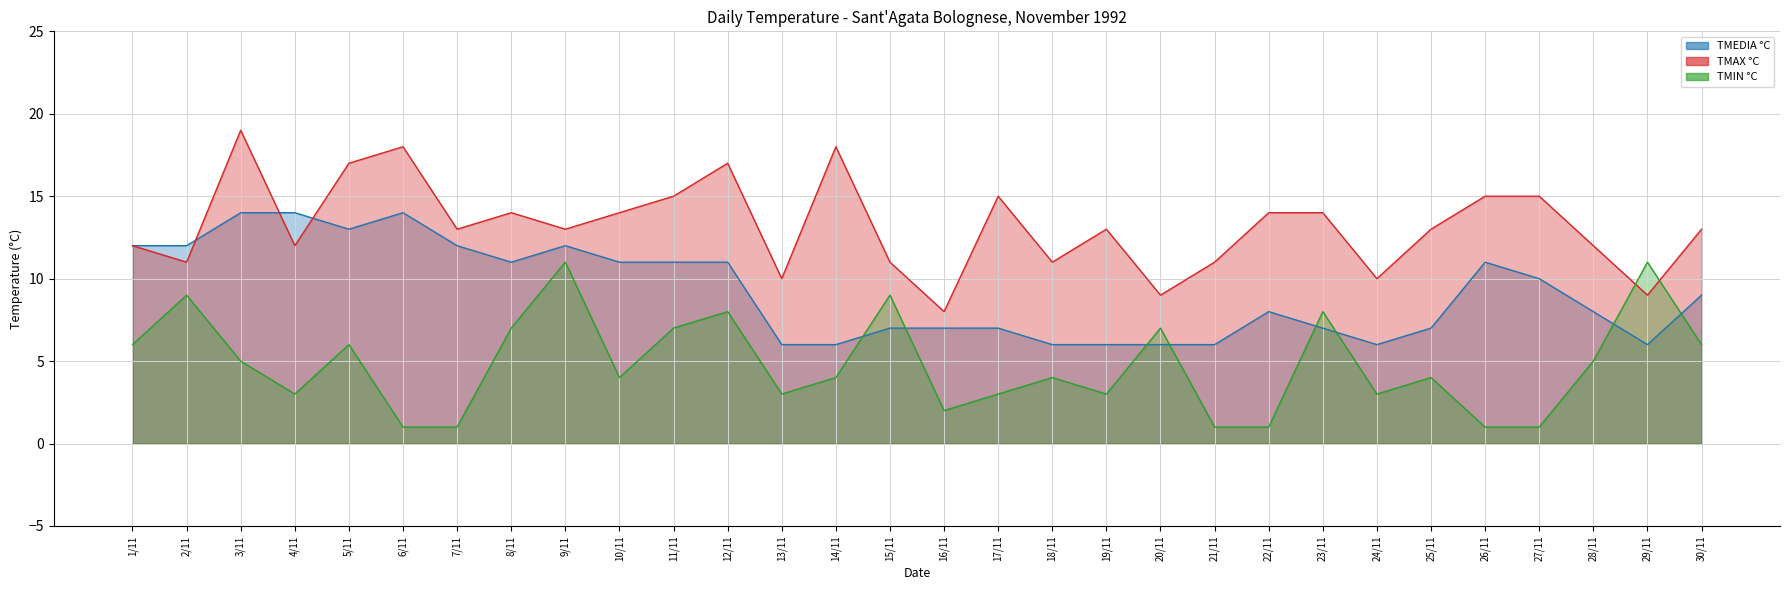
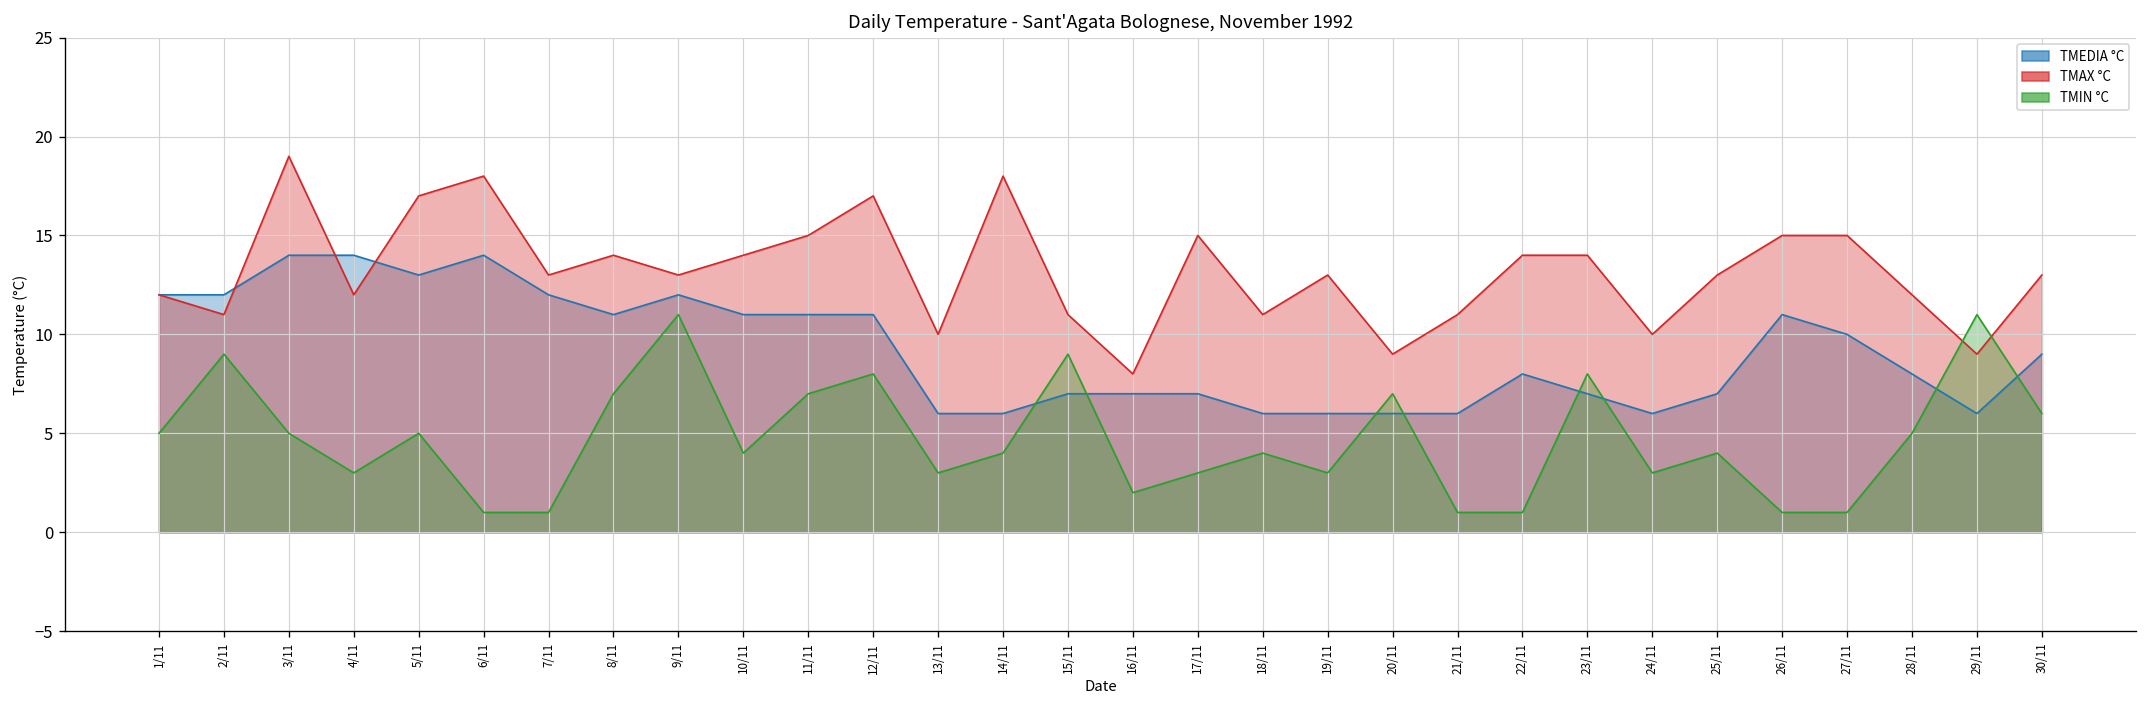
  {
    "TMEDIA °C": {
      "2/11": 12,
      "3/11": 14,
      "4/11": 14,
      "5/11": 13,
      "6/11": 14,
      "7/11": 12,
      "8/11": 11,
      "9/11": 12,
      "10/11": 11,
      "11/11": 11,
      "12/11": 11,
      "13/11": 6,
      "14/11": 6,
      "15/11": 7,
      "16/11": 7,
      "17/11": 7,
      "18/11": 6,
      "19/11": 6,
      "20/11": 6,
      "21/11": 6,
      "22/11": 8,
      "23/11": 7,
      "24/11": 6,
      "25/11": 7,
      "26/11": 11,
      "27/11": 10,
      "28/11": 8,
      "29/11": 6,
      "30/11": 9
    },
    "TMAX °C": {
      "2/11": 11,
      "3/11": 19,
      "4/11": 12,
      "5/11": 17,
      "6/11": 18,
      "7/11": 13,
      "8/11": 14,
      "9/11": 13,
      "10/11": 14,
      "11/11": 15,
      "12/11": 17,
      "13/11": 10,
      "14/11": 18,
      "15/11": 11,
      "16/11": 8,
      "17/11": 15,
      "18/11": 11,
      "19/11": 13,
      "20/11": 9,
      "21/11": 11,
      "22/11": 14,
      "23/11": 14,
      "24/11": 10,
      "25/11": 13,
      "26/11": 15,
      "27/11": 15,
      "28/11": 12,
      "29/11": 9,
      "30/11": 13
    },
    "TMIN °C": {
-     "1/11": 6,
+     "1/11": 5,
      "2/11": 9,
      "3/11": 5,
      "4/11": 3,
-     "5/11": 6,
+     "5/11": 5,
      "6/11": 1,
      "7/11": 1,
      "8/11": 7,
      "9/11": 11,
      "10/11": 4,
      "11/11": 7,
      "12/11": 8,
      "13/11": 3,
      "14/11": 4,
      "15/11": 9,
      "16/11": 2,
      "17/11": 3,
      "18/11": 4,
      "19/11": 3,
      "20/11": 7,
      "21/11": 1,
      "22/11": 1,
      "23/11": 8,
      "24/11": 3,
      "25/11": 4,
      "26/11": 1,
      "27/11": 1,
      "28/11": 5,
      "29/11": 11,
      "30/11": 6
    }
  }
